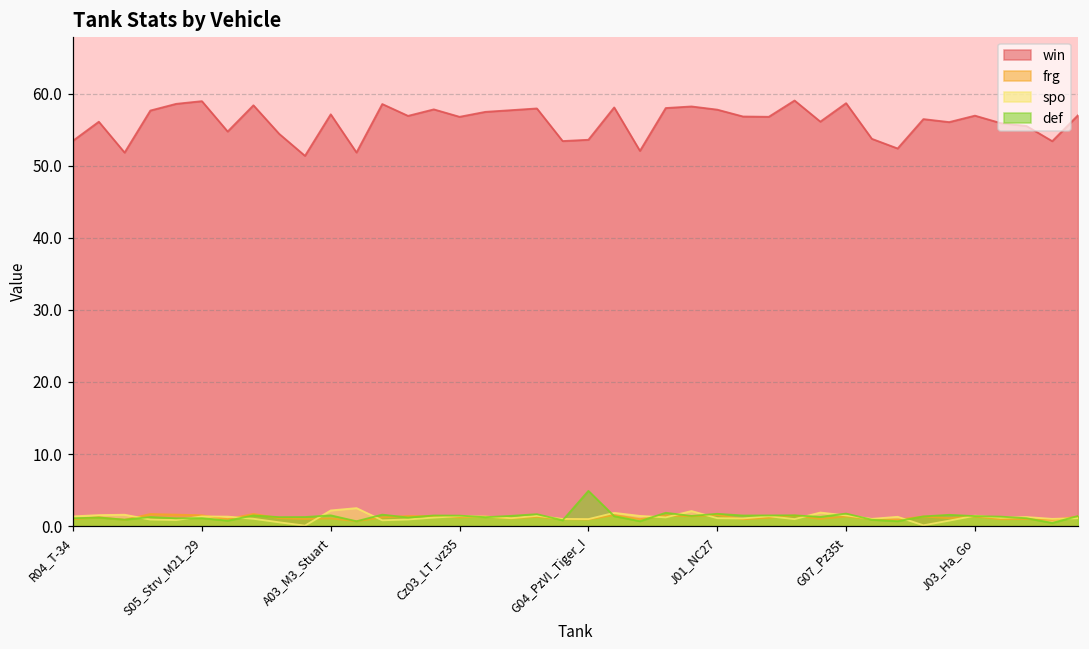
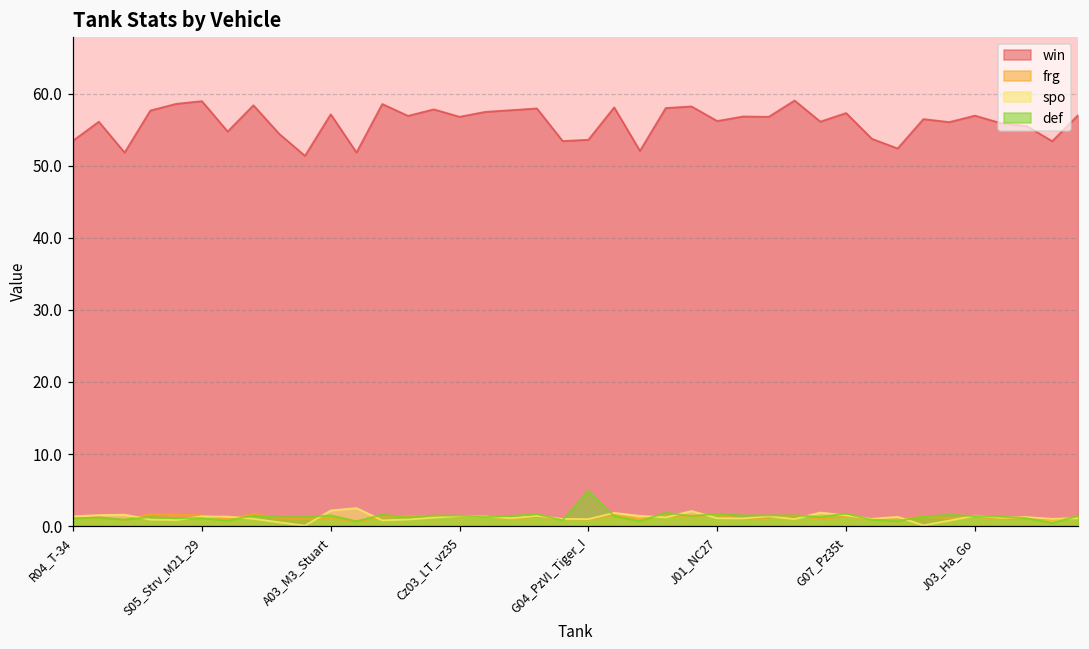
  {
    "win": {
      "R04_T-34": 53,
      "S05_Strv_M21_29": 59,
      "A03_M3_Stuart": 57,
      "Cz03_LT_vz35": 57,
      "G04_PzVI_Tiger_I": 54,
-     "J01_NC27": 58,
-     "G07_Pz35t": 59,
+     "J01_NC27": 56,
+     "G07_Pz35t": 57,
      "J03_Ha_Go": 57
    },
    "frg": {
      "A03_M3_Stuart": 1
    },
    "spo": {
      "A03_M3_Stuart": 2,
      "J01_NC27": 1
    },
    "def": {
      "A03_M3_Stuart": 2,
      "G04_PzVI_Tiger_I": 5
    }
  }
